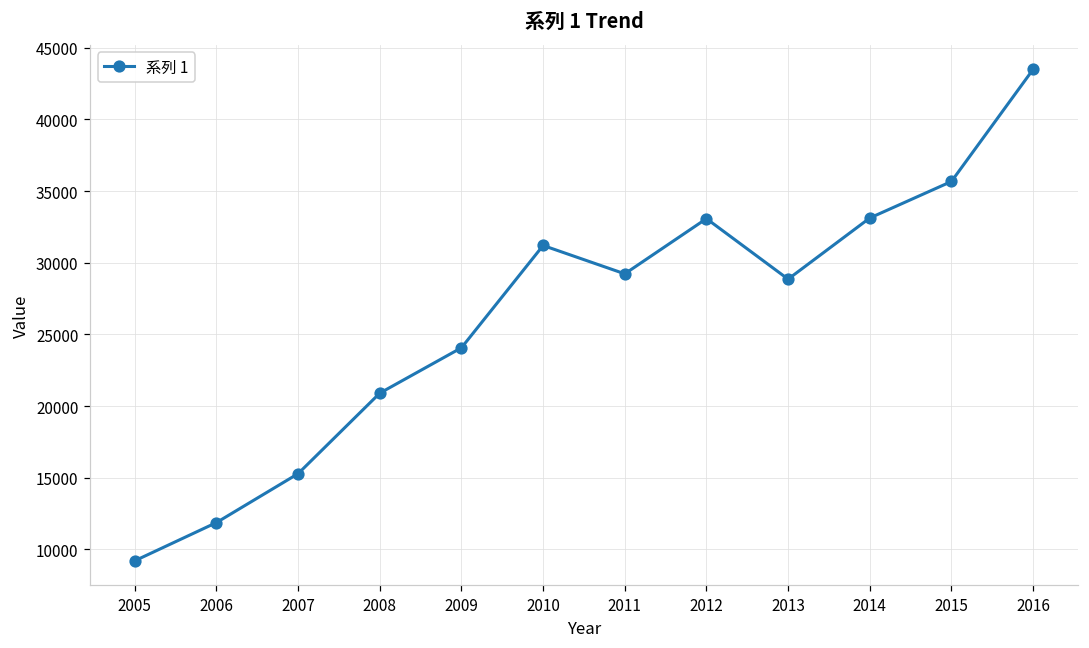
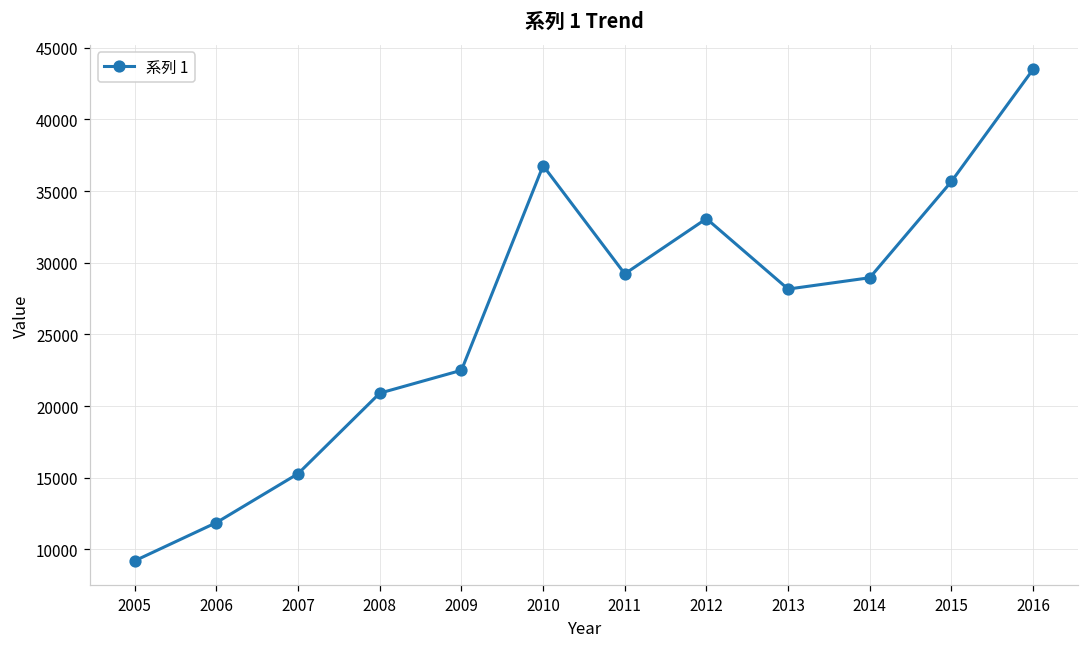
  {
    "2005": 9200,
    "2006": 11900,
    "2007": 15300,
    "2008": 20900,
-   "2009": 24100,
-   "2010": 31200,
+   "2009": 22500,
+   "2010": 36800,
    "2011": 29200,
    "2012": 33100,
-   "2013": 28900,
-   "2014": 33100,
+   "2013": 28200,
+   "2014": 29000,
    "2015": 35700,
    "2016": 43500
  }
